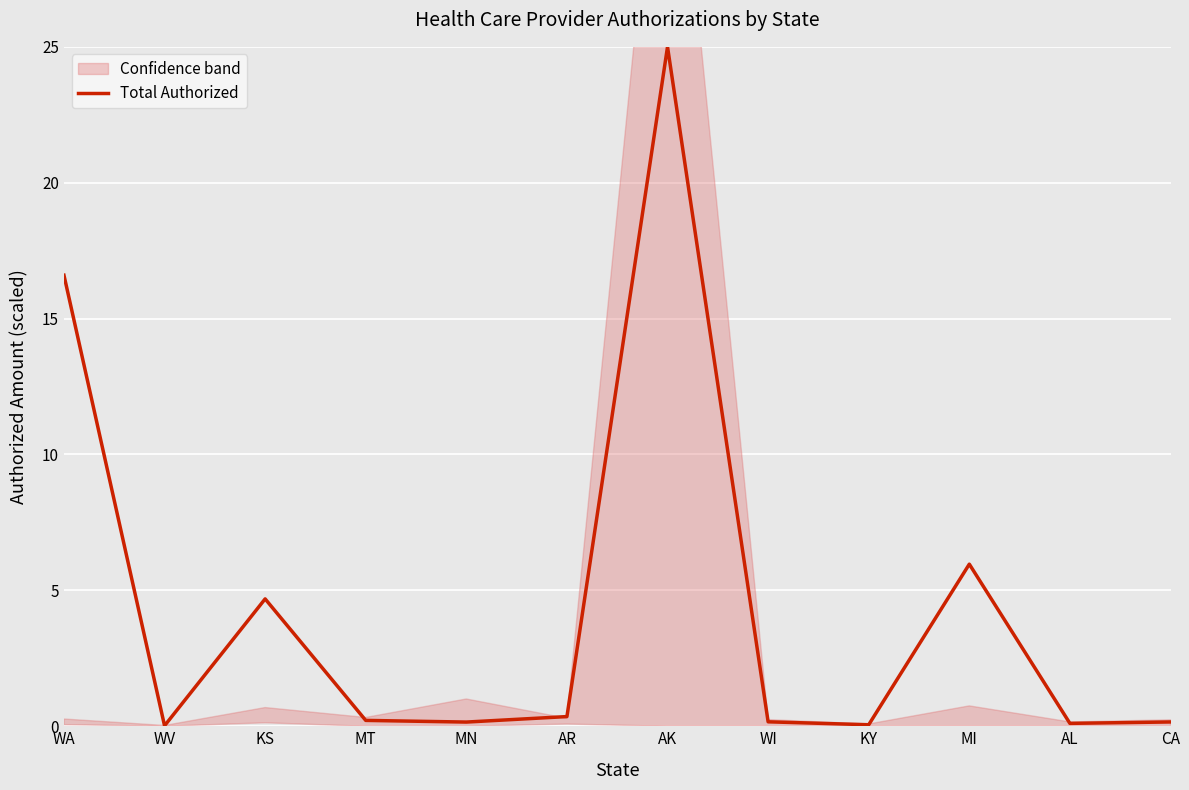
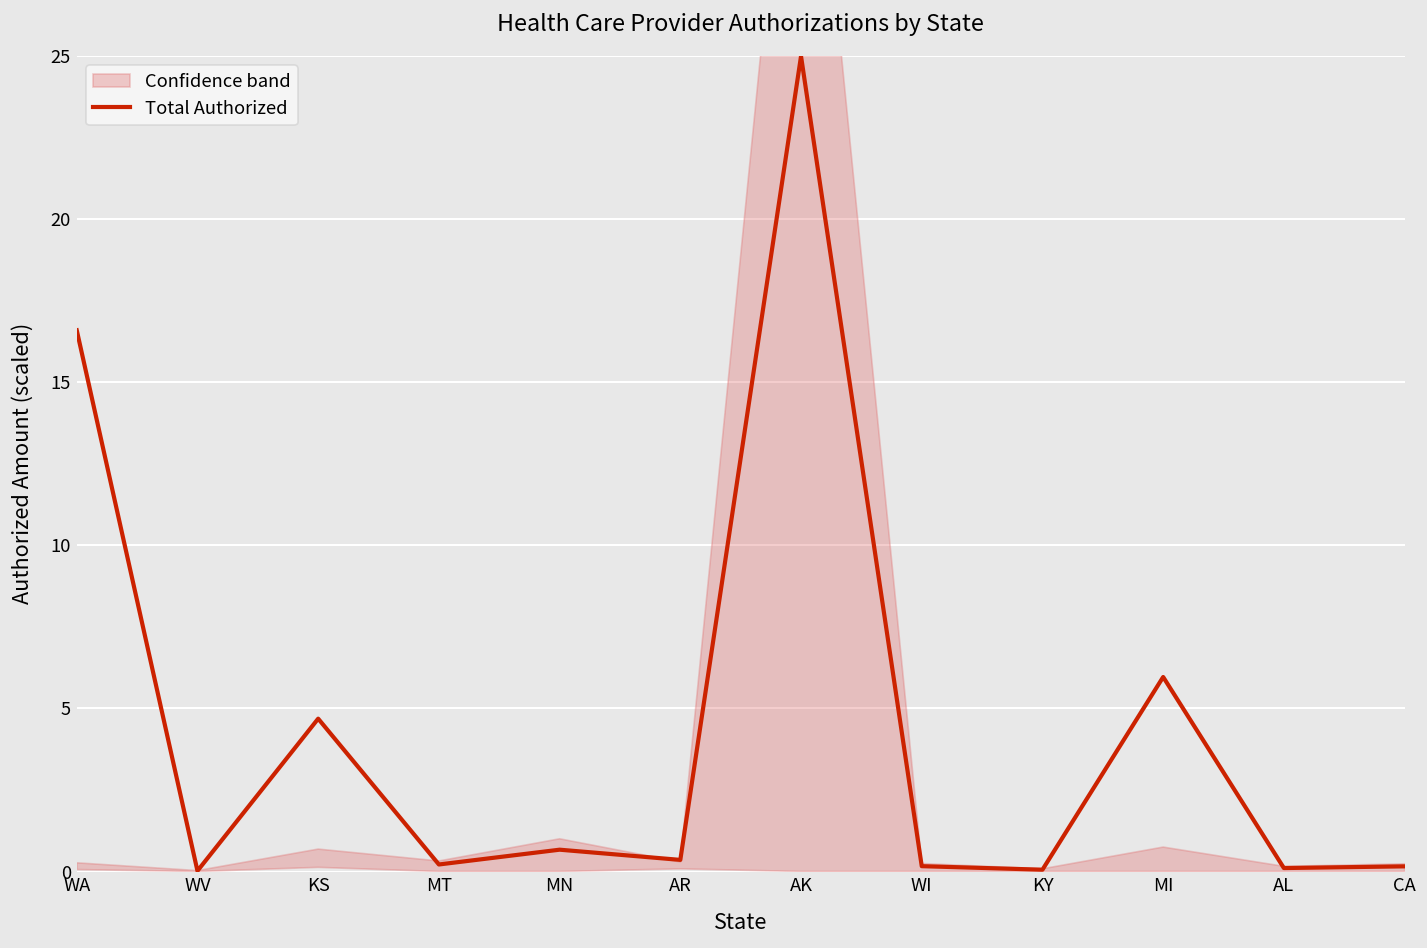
  {
    "Total Authorized": {
      "WA": 16.6,
      "KS": 4.7,
      "MT": 0.2,
-     "MN": 0.2,
+     "MN": 0.7,
      "AK": 25.0,
      "MI": 6.0
    },
    "Confidence band": {
      "MT": 0.3,
      "MN": 1.0,
      "MI": 0.7
    }
  }
